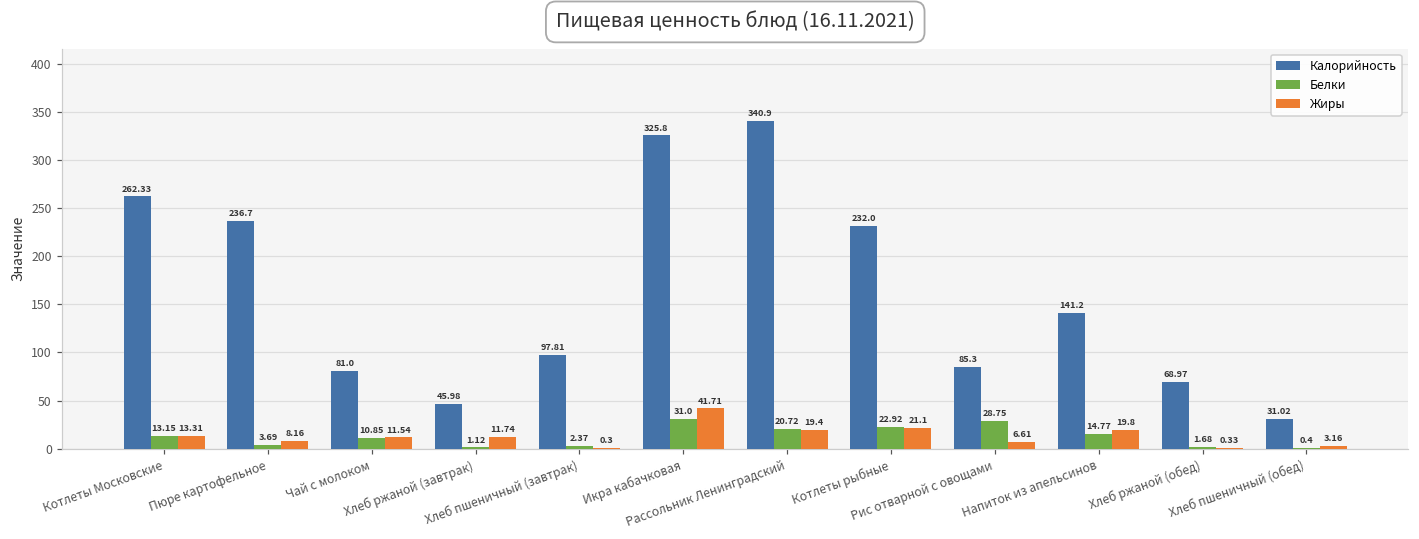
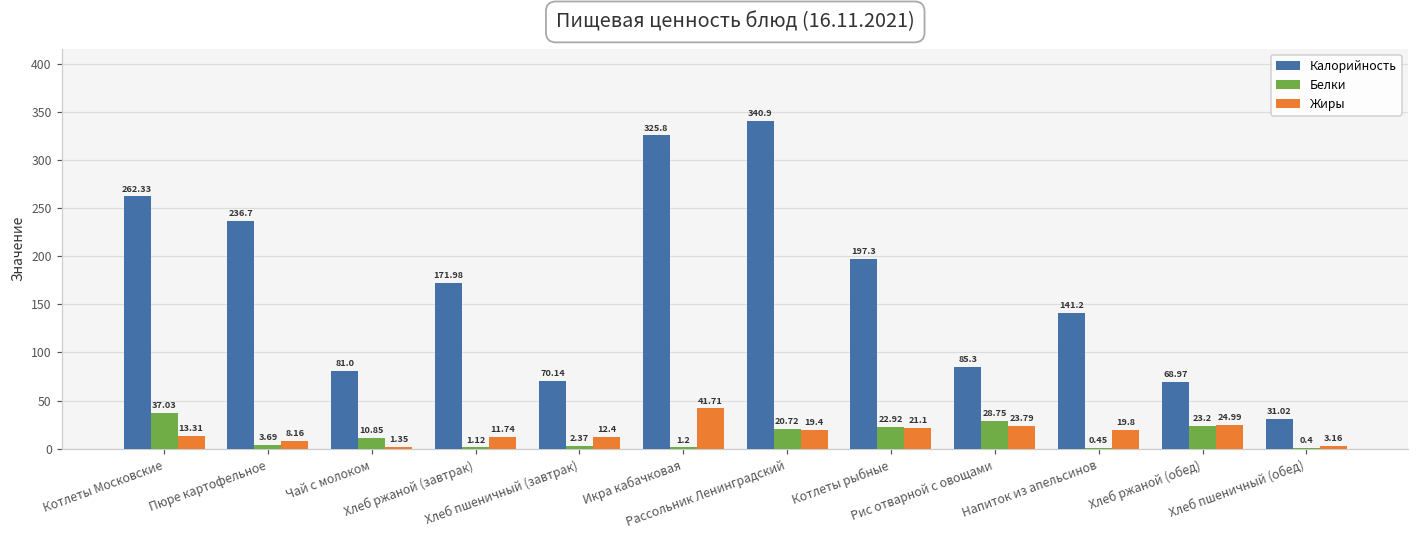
  {
    "Калорийность": {
      "Котлеты Московские": 262.33,
      "Пюре картофельное": 236.7,
      "Чай с молоком": 81.0,
-     "Хлеб ржаной (завтрак)": 45.98,
-     "Хлеб пшеничный (завтрак)": 97.81,
+     "Хлеб ржаной (завтрак)": 171.98,
+     "Хлеб пшеничный (завтрак)": 70.14,
      "Икра кабачковая": 325.8,
      "Рассольник Ленинградский": 340.9,
-     "Котлеты рыбные": 232.0,
+     "Котлеты рыбные": 197.3,
      "Рис отварной с овощами": 85.3,
      "Напиток из апельсинов": 141.2,
      "Хлеб ржаной (обед)": 68.97,
      "Хлеб пшеничный (обед)": 31.02
    },
    "Белки": {
-     "Котлеты Московские": 13.15,
+     "Котлеты Московские": 37.03,
      "Пюре картофельное": 3.69,
      "Чай с молоком": 10.85,
      "Хлеб ржаной (завтрак)": 1.12,
      "Хлеб пшеничный (завтрак)": 2.37,
-     "Икра кабачковая": 31.0,
+     "Икра кабачковая": 1.2,
      "Рассольник Ленинградский": 20.72,
      "Котлеты рыбные": 22.92,
      "Рис отварной с овощами": 28.75,
-     "Напиток из апельсинов": 14.77,
-     "Хлеб ржаной (обед)": 1.68,
+     "Напиток из апельсинов": 0.45,
+     "Хлеб ржаной (обед)": 23.2,
      "Хлеб пшеничный (обед)": 0.4
    },
    "Жиры": {
      "Котлеты Московские": 13.31,
      "Пюре картофельное": 8.16,
-     "Чай с молоком": 11.54,
+     "Чай с молоком": 1.35,
      "Хлеб ржаной (завтрак)": 11.74,
-     "Хлеб пшеничный (завтрак)": 0.3,
+     "Хлеб пшеничный (завтрак)": 12.4,
      "Икра кабачковая": 41.71,
      "Рассольник Ленинградский": 19.4,
      "Котлеты рыбные": 21.1,
-     "Рис отварной с овощами": 6.61,
+     "Рис отварной с овощами": 23.79,
      "Напиток из апельсинов": 19.8,
-     "Хлеб ржаной (обед)": 0.33,
+     "Хлеб ржаной (обед)": 24.99,
      "Хлеб пшеничный (обед)": 3.16
    }
  }
